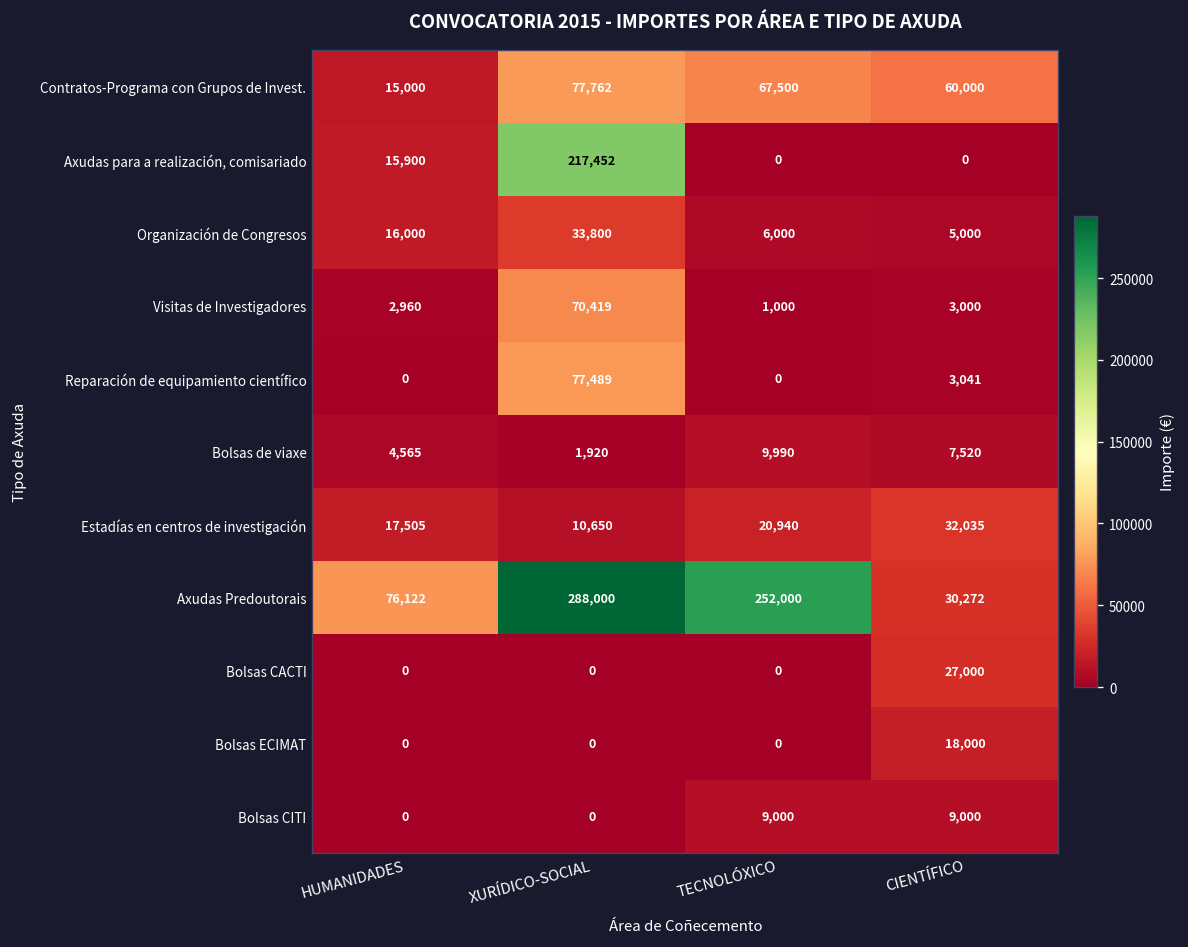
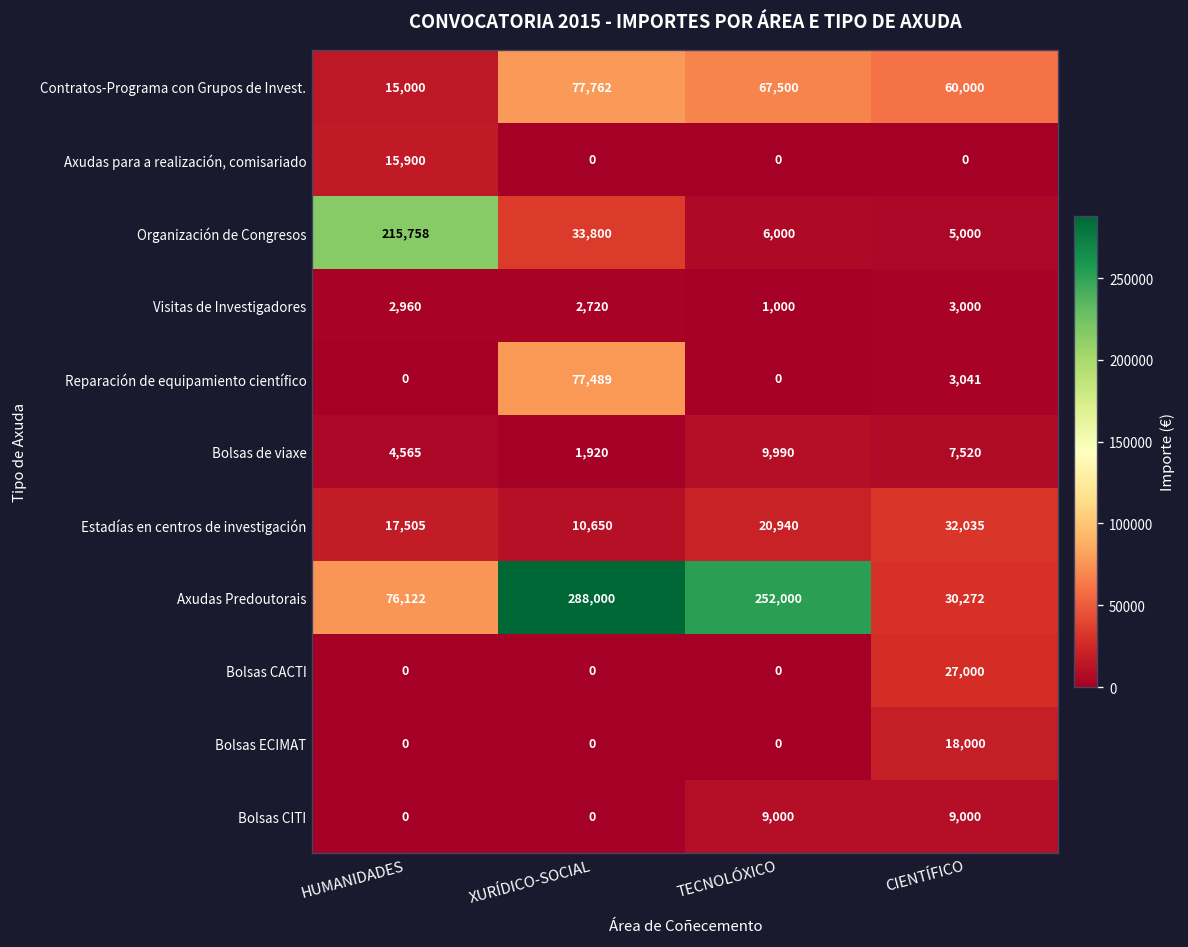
  {
    "Contratos-Programa con Grupos de Invest.": {
      "HUMANIDADES": "15,000",
      "XURÍDICO-SOCIAL": "77,762",
      "TECNOLÓXICO": "67,500",
      "CIENTÍFICO": "60,000"
    },
    "Axudas para a realización, comisariado": {
      "HUMANIDADES": "15,900",
-     "XURÍDICO-SOCIAL": "217,452",
+     "XURÍDICO-SOCIAL": "0",
      "TECNOLÓXICO": "0",
      "CIENTÍFICO": "0"
    },
    "Organización de Congresos": {
-     "HUMANIDADES": "16,000",
+     "HUMANIDADES": "215,758",
      "XURÍDICO-SOCIAL": "33,800",
      "TECNOLÓXICO": "6,000",
      "CIENTÍFICO": "5,000"
    },
    "Visitas de Investigadores": {
      "HUMANIDADES": "2,960",
-     "XURÍDICO-SOCIAL": "70,419",
+     "XURÍDICO-SOCIAL": "2,720",
      "TECNOLÓXICO": "1,000",
      "CIENTÍFICO": "3,000"
    },
    "Reparación de equipamiento científico": {
      "HUMANIDADES": "0",
      "XURÍDICO-SOCIAL": "77,489",
      "TECNOLÓXICO": "0",
      "CIENTÍFICO": "3,041"
    },
    "Bolsas de viaxe": {
      "HUMANIDADES": "4,565",
      "XURÍDICO-SOCIAL": "1,920",
      "TECNOLÓXICO": "9,990",
      "CIENTÍFICO": "7,520"
    },
    "Estadías en centros de investigación": {
      "HUMANIDADES": "17,505",
      "XURÍDICO-SOCIAL": "10,650",
      "TECNOLÓXICO": "20,940",
      "CIENTÍFICO": "32,035"
    },
    "Axudas Predoutorais": {
      "HUMANIDADES": "76,122",
      "XURÍDICO-SOCIAL": "288,000",
      "TECNOLÓXICO": "252,000",
      "CIENTÍFICO": "30,272"
    },
    "Bolsas CACTI": {
      "HUMANIDADES": "0",
      "XURÍDICO-SOCIAL": "0",
      "TECNOLÓXICO": "0",
      "CIENTÍFICO": "27,000"
    },
    "Bolsas ECIMAT": {
      "HUMANIDADES": "0",
      "XURÍDICO-SOCIAL": "0",
      "TECNOLÓXICO": "0",
      "CIENTÍFICO": "18,000"
    },
    "Bolsas CITI": {
      "HUMANIDADES": "0",
      "XURÍDICO-SOCIAL": "0",
      "TECNOLÓXICO": "9,000",
      "CIENTÍFICO": "9,000"
    }
  }
